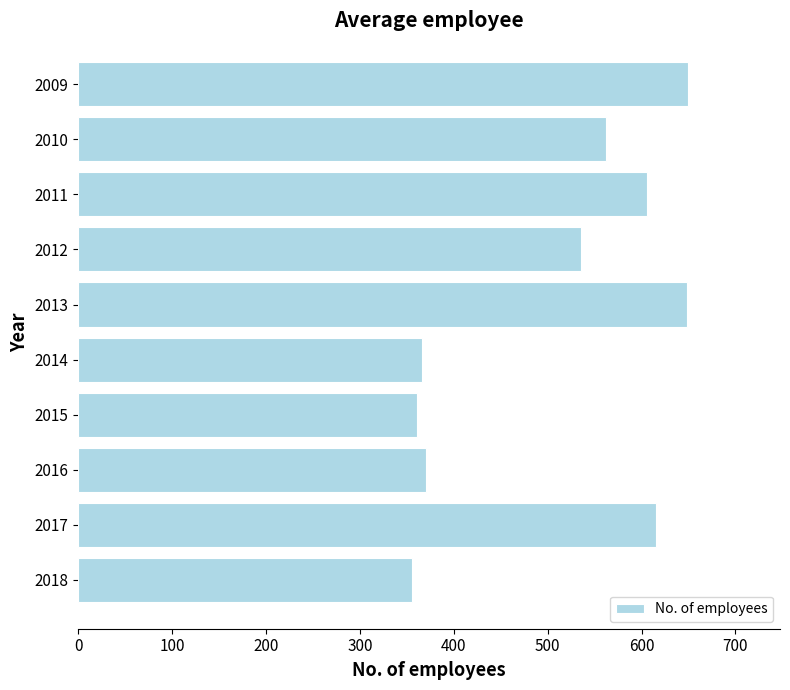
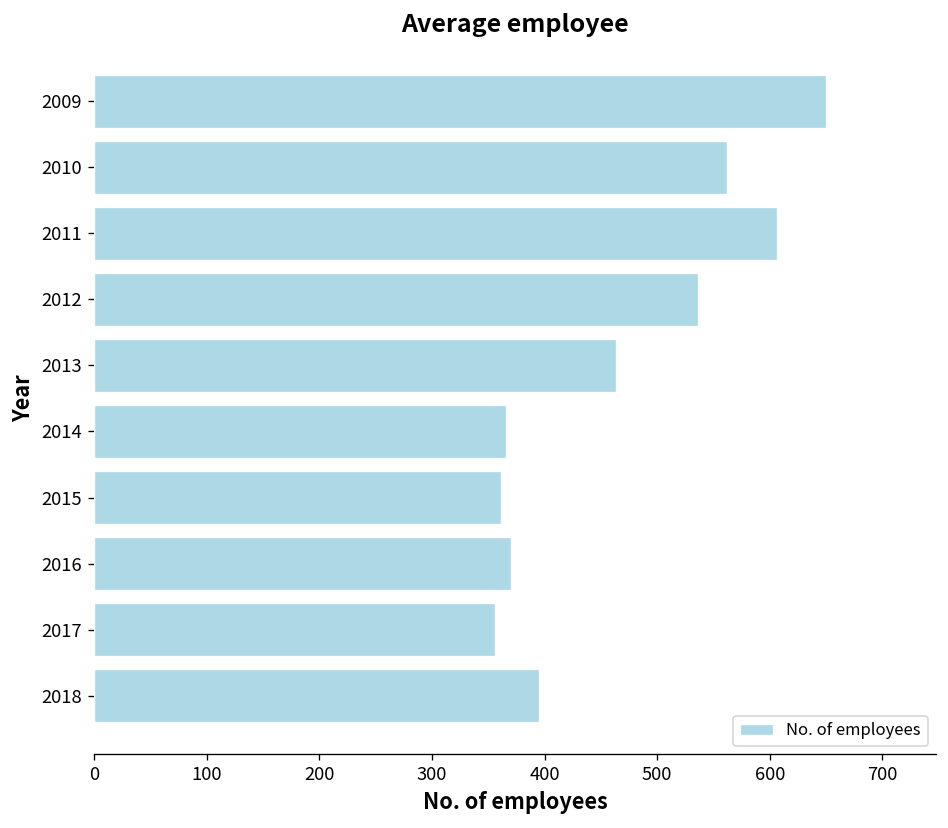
  {
    "2009": 650,
    "2010": 560,
    "2011": 610,
    "2012": 540,
-   "2013": 650,
+   "2013": 460,
    "2014": 370,
    "2015": 360,
    "2016": 370,
-   "2017": 620,
-   "2018": 360
+   "2017": 360,
+   "2018": 400
  }
